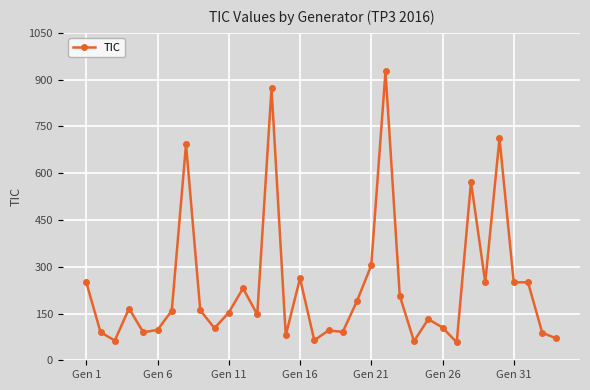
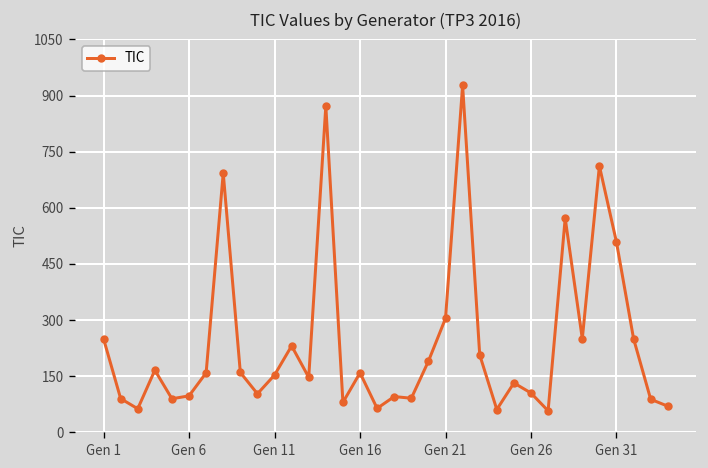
  {
    "Gen 1": 250,
    "Gen 6": 100,
    "Gen 11": 150,
-   "Gen 16": 260,
+   "Gen 16": 160,
    "Gen 21": 300,
    "Gen 26": 110,
-   "Gen 31": 250
+   "Gen 31": 510
  }
